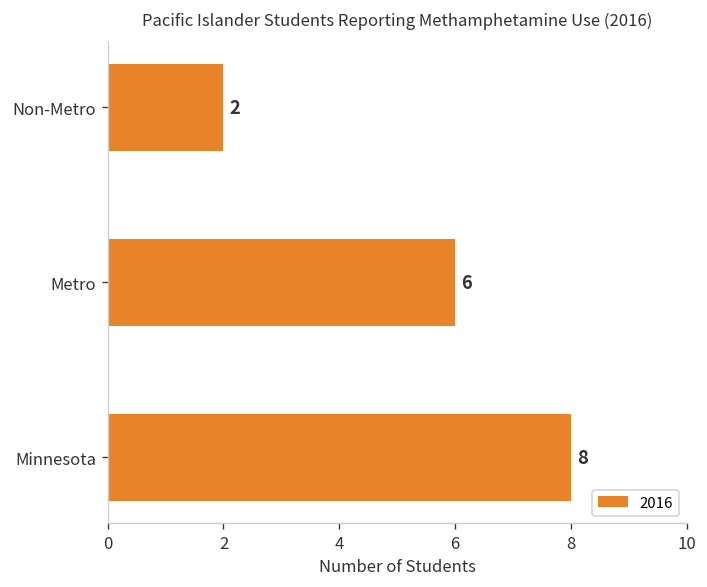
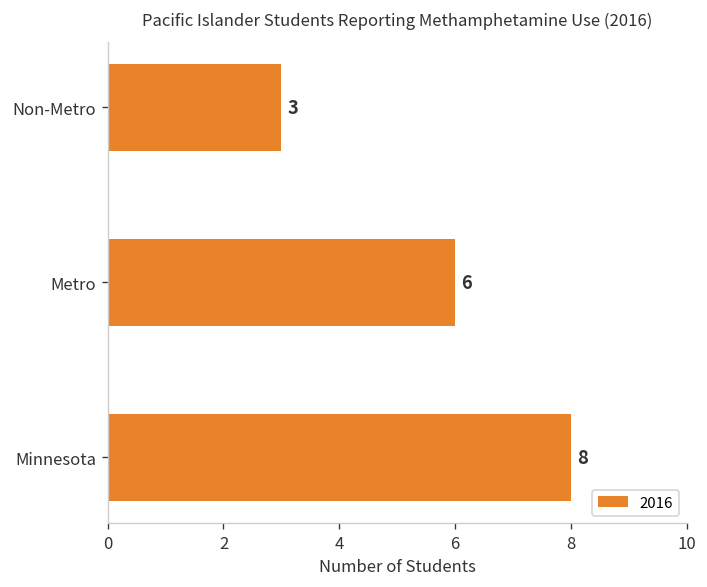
  {
-   "Non-Metro": 2,
+   "Non-Metro": 3,
    "Metro": 6,
    "Minnesota": 8
  }
